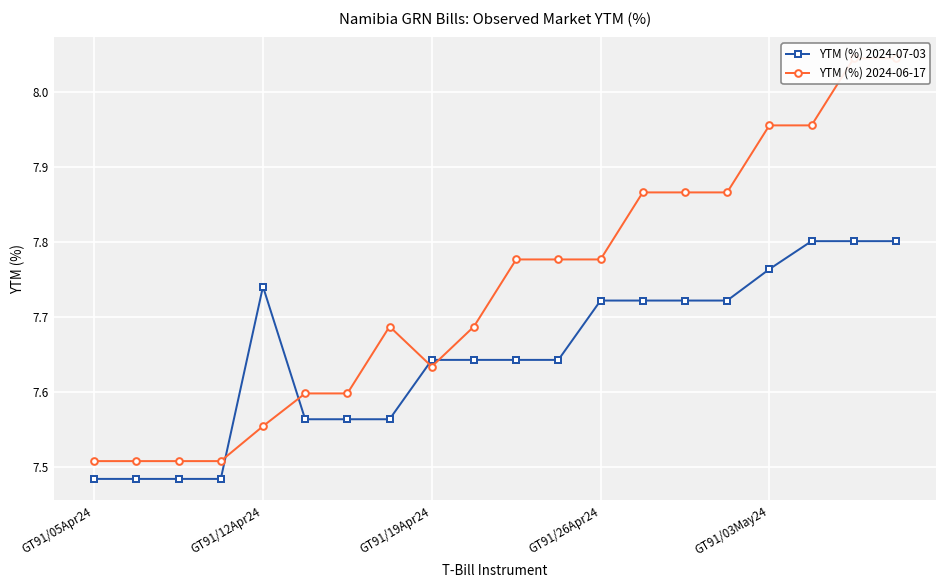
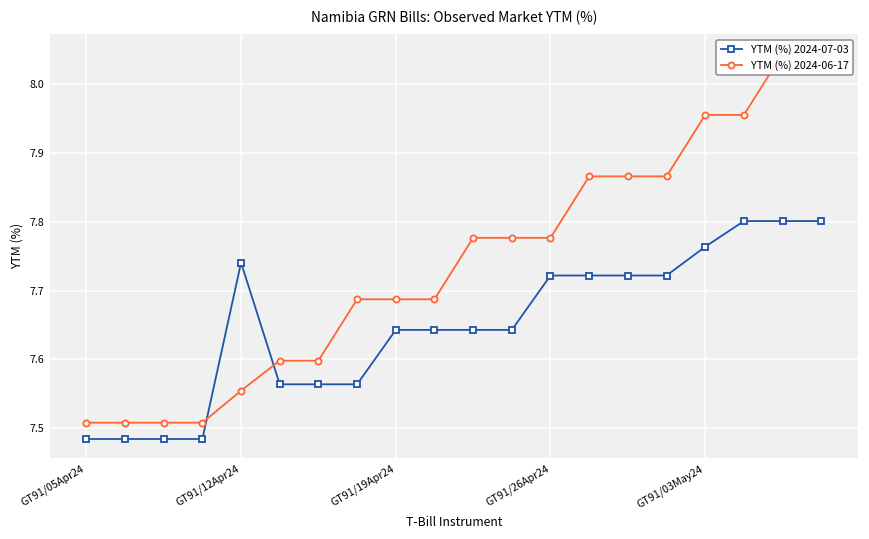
  {
    "YTM (%) 2024-07-03": {
      "GT91/05Apr24": 7.48,
      "GT91/12Apr24": 7.74,
      "GT91/19Apr24": 7.64,
      "GT91/26Apr24": 7.72,
      "GT91/03May24": 7.76
    },
    "YTM (%) 2024-06-17": {
      "GT91/05Apr24": 7.51,
      "GT91/12Apr24": 7.55,
-     "GT91/19Apr24": 7.63,
+     "GT91/19Apr24": 7.69,
      "GT91/26Apr24": 7.78,
      "GT91/03May24": 7.96
    }
  }
